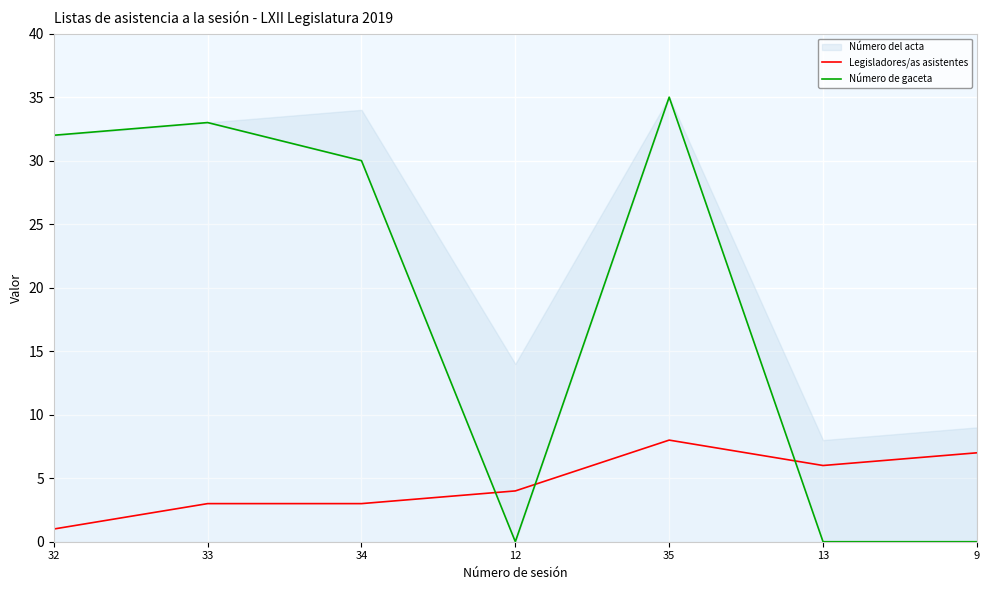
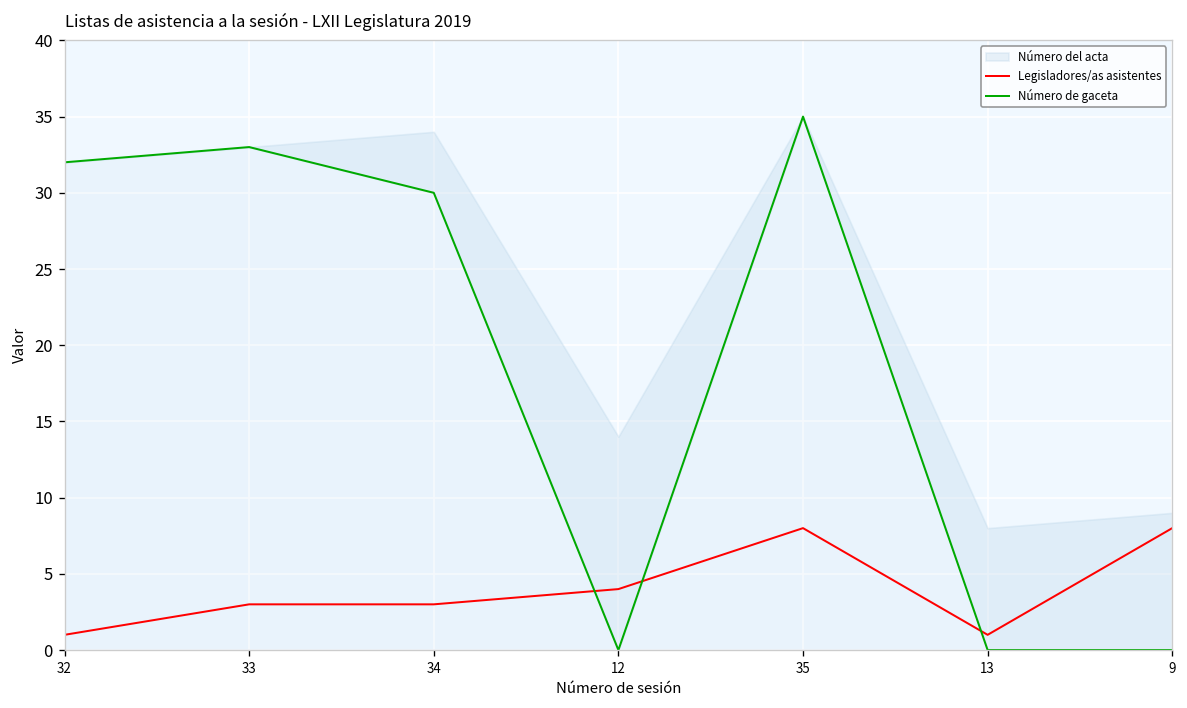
  {
    "Legisladores/as asistentes": {
      "32": 1,
      "33": 3,
      "34": 3,
      "12": 4,
      "35": 8,
-     "13": 6,
-     "9": 7
+     "13": 1,
+     "9": 8
    },
    "Número de gaceta": {
      "34": 30,
      "12": 0,
      "13": 0,
      "9": 0
    }
  }
